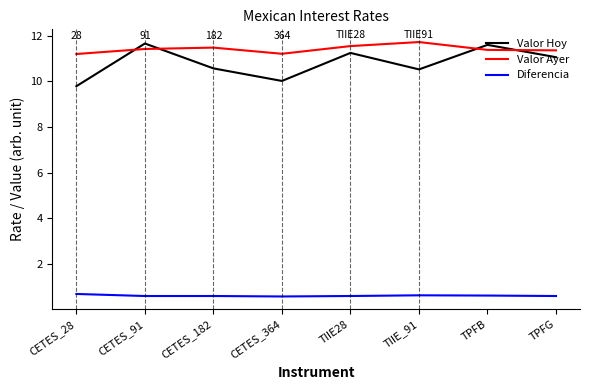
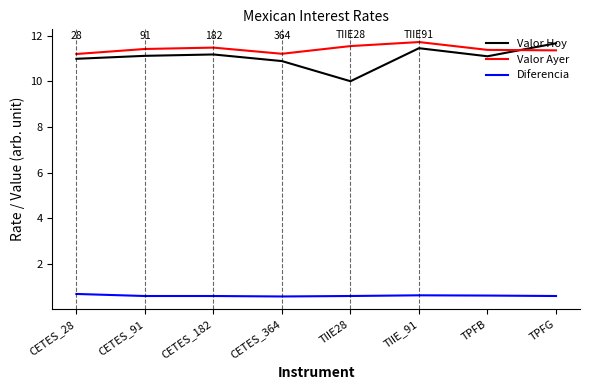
  {
    "Valor Hoy": {
-     "CETES_28": 9.8,
-     "CETES_91": 11.7,
-     "CETES_182": 10.6,
-     "CETES_364": 10.0,
-     "TIIE28": 11.2,
-     "TIIE_91": 10.5,
-     "TPFB": 11.6,
-     "TPFG": 11.1
+     "CETES_28": 11.0,
+     "CETES_91": 11.1,
+     "CETES_182": 11.2,
+     "CETES_364": 10.9,
+     "TIIE28": 10.0,
+     "TIIE_91": 11.5,
+     "TPFB": 11.1,
+     "TPFG": 11.7
    },
    "Valor Ayer": {
      "CETES_91": 11.4,
      "TIIE28": 11.5,
      "TIIE_91": 11.7,
      "TPFB": 11.4,
      "TPFG": 11.4
    },
    "Diferencia": {
      "CETES_28": 0.7,
      "CETES_91": 0.6,
      "CETES_182": 0.6,
      "CETES_364": 0.6,
      "TIIE28": 0.6,
      "TIIE_91": 0.6,
      "TPFB": 0.6,
      "TPFG": 0.6
    }
  }
